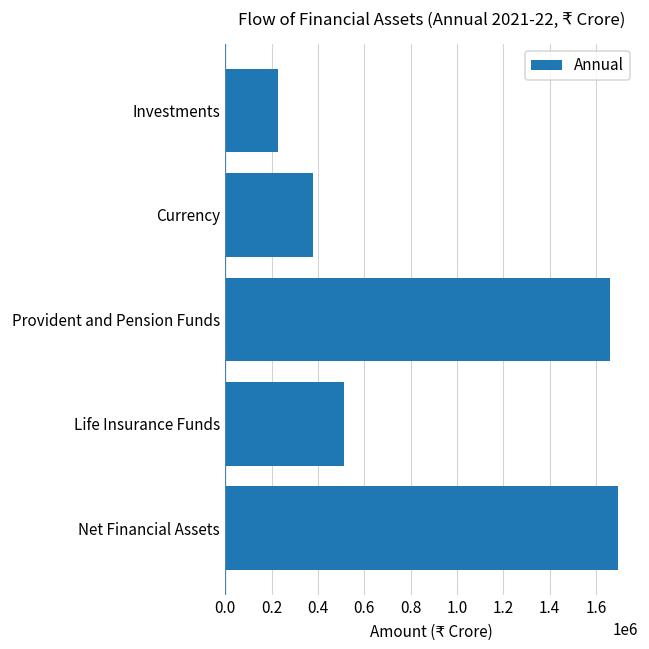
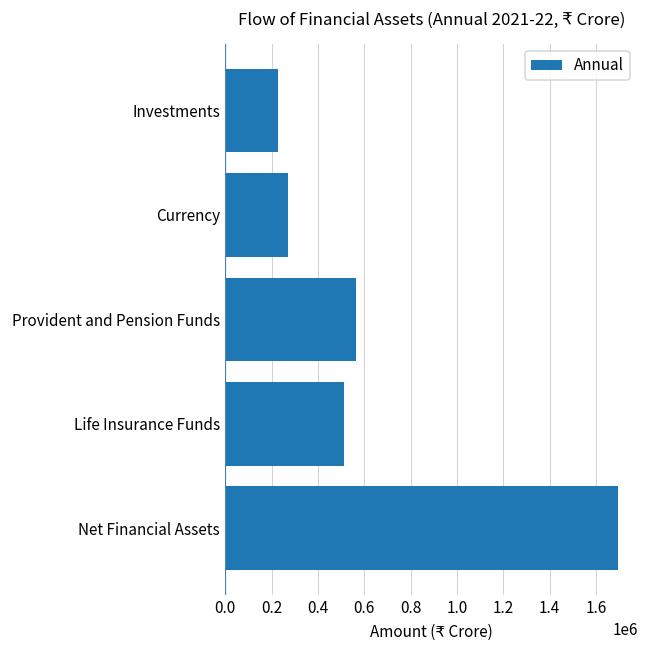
  {
    "Investments": 230000,
-   "Currency": 380000,
-   "Provident and Pension Funds": 1660000,
+   "Currency": 270000,
+   "Provident and Pension Funds": 560000,
    "Life Insurance Funds": 510000,
    "Net Financial Assets": 1700000
  }
